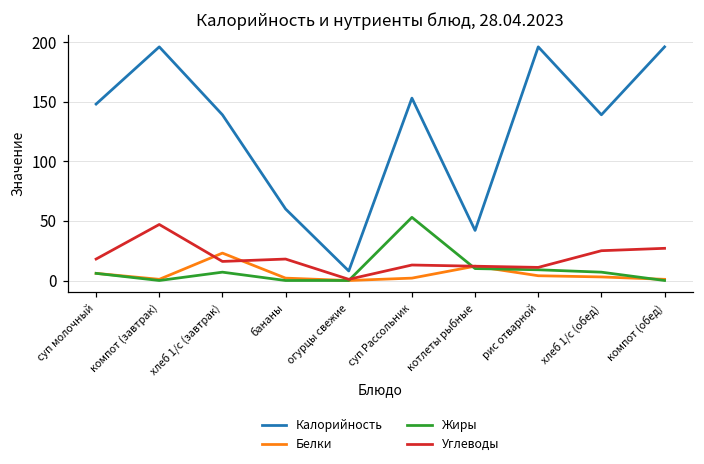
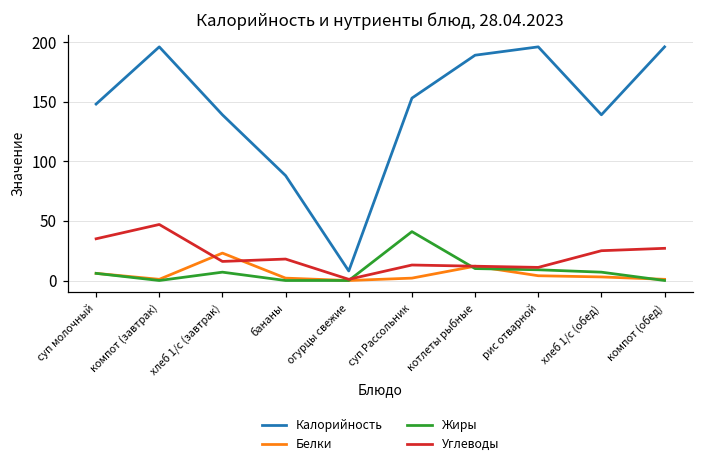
  {
    "Калорийность": {
      "суп молочный": 148,
      "компот (завтрак)": 196,
      "хлеб 1/с (завтрак)": 139,
-     "бананы": 60,
+     "бананы": 88,
      "огурцы свежие": 8,
      "суп Рассольник": 153,
-     "котлеты рыбные": 42,
+     "котлеты рыбные": 189,
      "рис отварной": 196,
      "хлеб 1/с (обед)": 139,
      "компот (обед)": 196
    },
    "Белки": {
      "хлеб 1/с (завтрак)": 23,
      "суп Рассольник": 2,
      "рис отварной": 4,
      "хлеб 1/с (обед)": 3
    },
    "Жиры": {
      "хлеб 1/с (завтрак)": 7,
-     "суп Рассольник": 53,
+     "суп Рассольник": 41,
      "хлеб 1/с (обед)": 7
    },
    "Углеводы": {
-     "суп молочный": 18,
+     "суп молочный": 35,
      "компот (завтрак)": 47,
      "хлеб 1/с (завтрак)": 16,
      "бананы": 18,
      "суп Рассольник": 13,
      "хлеб 1/с (обед)": 25,
      "компот (обед)": 27
    }
  }
